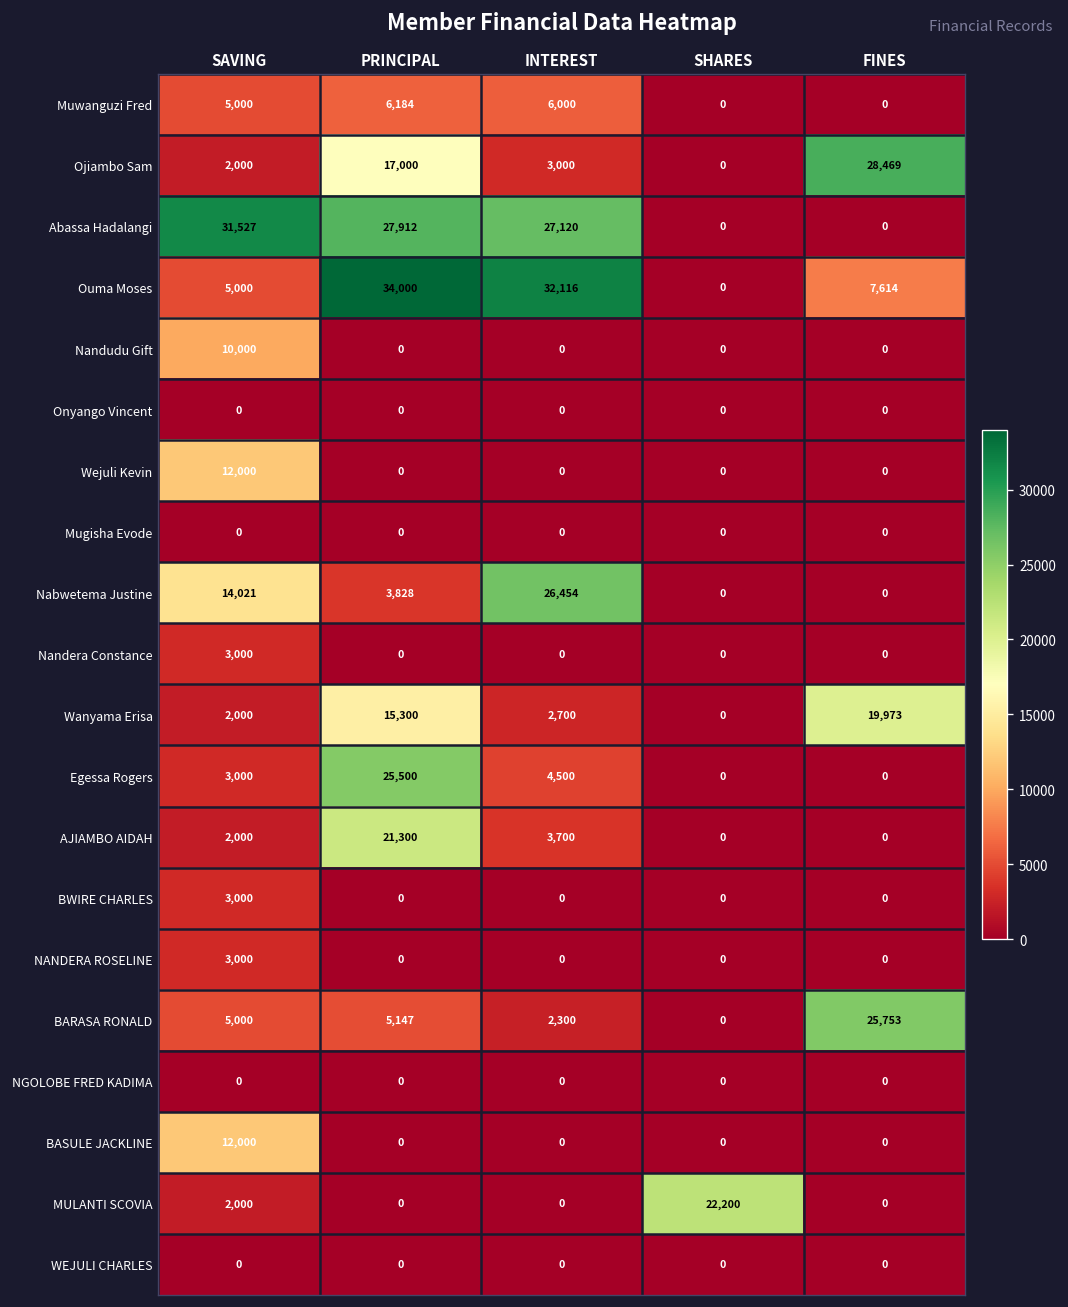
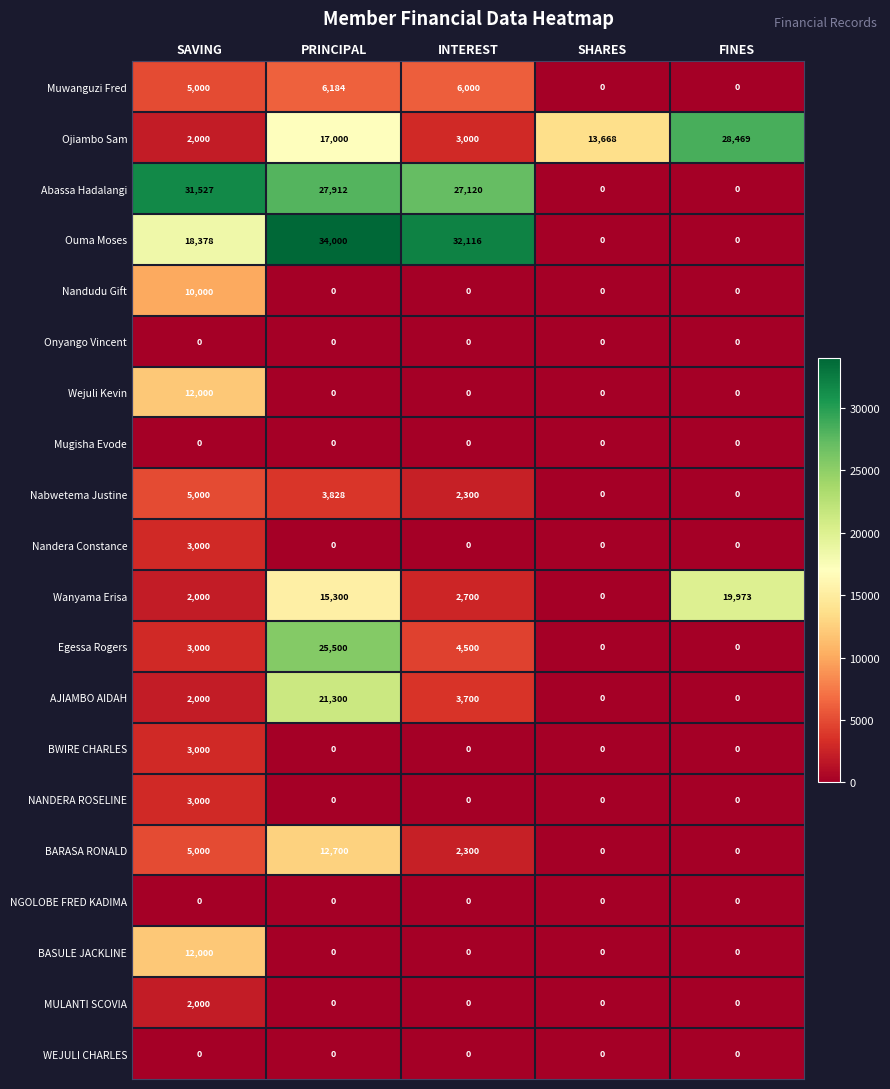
  {
    "Muwanguzi Fred": {
      "SAVING": "5,000",
      "PRINCIPAL": "6,184",
      "INTEREST": "6,000",
      "SHARES": "0",
      "FINES": "0"
    },
    "Ojiambo Sam": {
      "SAVING": "2,000",
      "PRINCIPAL": "17,000",
      "INTEREST": "3,000",
-     "SHARES": "0",
+     "SHARES": "13,668",
      "FINES": "28,469"
    },
    "Abassa Hadalangi": {
      "SAVING": "31,527",
      "PRINCIPAL": "27,912",
      "INTEREST": "27,120",
      "SHARES": "0",
      "FINES": "0"
    },
    "Ouma Moses": {
-     "SAVING": "5,000",
+     "SAVING": "18,378",
      "PRINCIPAL": "34,000",
      "INTEREST": "32,116",
      "SHARES": "0",
-     "FINES": "7,614"
+     "FINES": "0"
    },
    "Nandudu Gift": {
      "SAVING": "10,000",
      "PRINCIPAL": "0",
      "INTEREST": "0",
      "SHARES": "0",
      "FINES": "0"
    },
    "Onyango Vincent": {
      "SAVING": "0",
      "PRINCIPAL": "0",
      "INTEREST": "0",
      "SHARES": "0",
      "FINES": "0"
    },
    "Wejuli Kevin": {
      "SAVING": "12,000",
      "PRINCIPAL": "0",
      "INTEREST": "0",
      "SHARES": "0",
      "FINES": "0"
    },
    "Mugisha Evode": {
      "SAVING": "0",
      "PRINCIPAL": "0",
      "INTEREST": "0",
      "SHARES": "0",
      "FINES": "0"
    },
    "Nabwetema Justine": {
-     "SAVING": "14,021",
+     "SAVING": "5,000",
      "PRINCIPAL": "3,828",
-     "INTEREST": "26,454",
+     "INTEREST": "2,300",
      "SHARES": "0",
      "FINES": "0"
    },
    "Nandera Constance": {
      "SAVING": "3,000",
      "PRINCIPAL": "0",
      "INTEREST": "0",
      "SHARES": "0",
      "FINES": "0"
    },
    "Wanyama Erisa": {
      "SAVING": "2,000",
      "PRINCIPAL": "15,300",
      "INTEREST": "2,700",
      "SHARES": "0",
      "FINES": "19,973"
    },
    "Egessa Rogers": {
      "SAVING": "3,000",
      "PRINCIPAL": "25,500",
      "INTEREST": "4,500",
      "SHARES": "0",
      "FINES": "0"
    },
    "AJIAMBO AIDAH": {
      "SAVING": "2,000",
      "PRINCIPAL": "21,300",
      "INTEREST": "3,700",
      "SHARES": "0",
      "FINES": "0"
    },
    "BWIRE CHARLES": {
      "SAVING": "3,000",
      "PRINCIPAL": "0",
      "INTEREST": "0",
      "SHARES": "0",
      "FINES": "0"
    },
    "NANDERA ROSELINE": {
      "SAVING": "3,000",
      "PRINCIPAL": "0",
      "INTEREST": "0",
      "SHARES": "0",
      "FINES": "0"
    },
    "BARASA RONALD": {
      "SAVING": "5,000",
-     "PRINCIPAL": "5,147",
+     "PRINCIPAL": "12,700",
      "INTEREST": "2,300",
      "SHARES": "0",
-     "FINES": "25,753"
+     "FINES": "0"
    },
    "NGOLOBE FRED KADIMA": {
      "SAVING": "0",
      "PRINCIPAL": "0",
      "INTEREST": "0",
      "SHARES": "0",
      "FINES": "0"
    },
    "BASULE JACKLINE": {
      "SAVING": "12,000",
      "PRINCIPAL": "0",
      "INTEREST": "0",
      "SHARES": "0",
      "FINES": "0"
    },
    "MULANTI SCOVIA": {
      "SAVING": "2,000",
      "PRINCIPAL": "0",
      "INTEREST": "0",
-     "SHARES": "22,200",
+     "SHARES": "0",
      "FINES": "0"
    },
    "WEJULI CHARLES": {
      "SAVING": "0",
      "PRINCIPAL": "0",
      "INTEREST": "0",
      "SHARES": "0",
      "FINES": "0"
    }
  }
